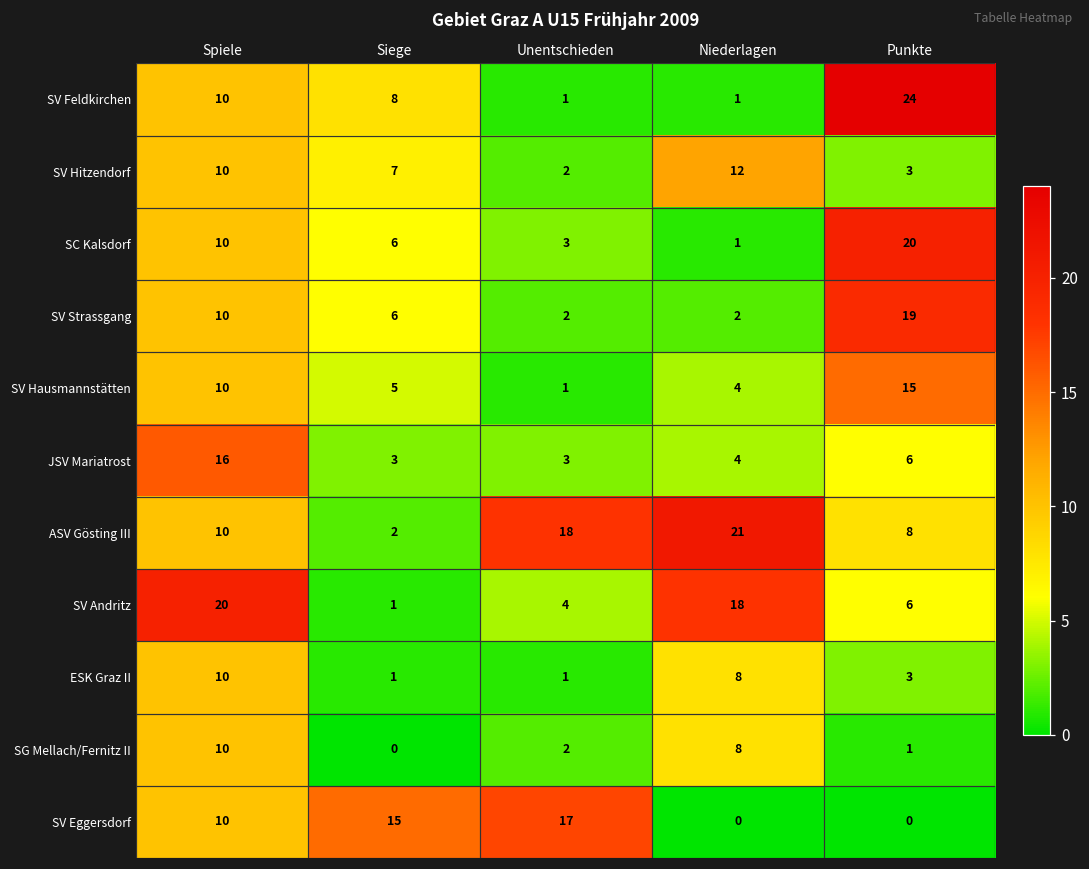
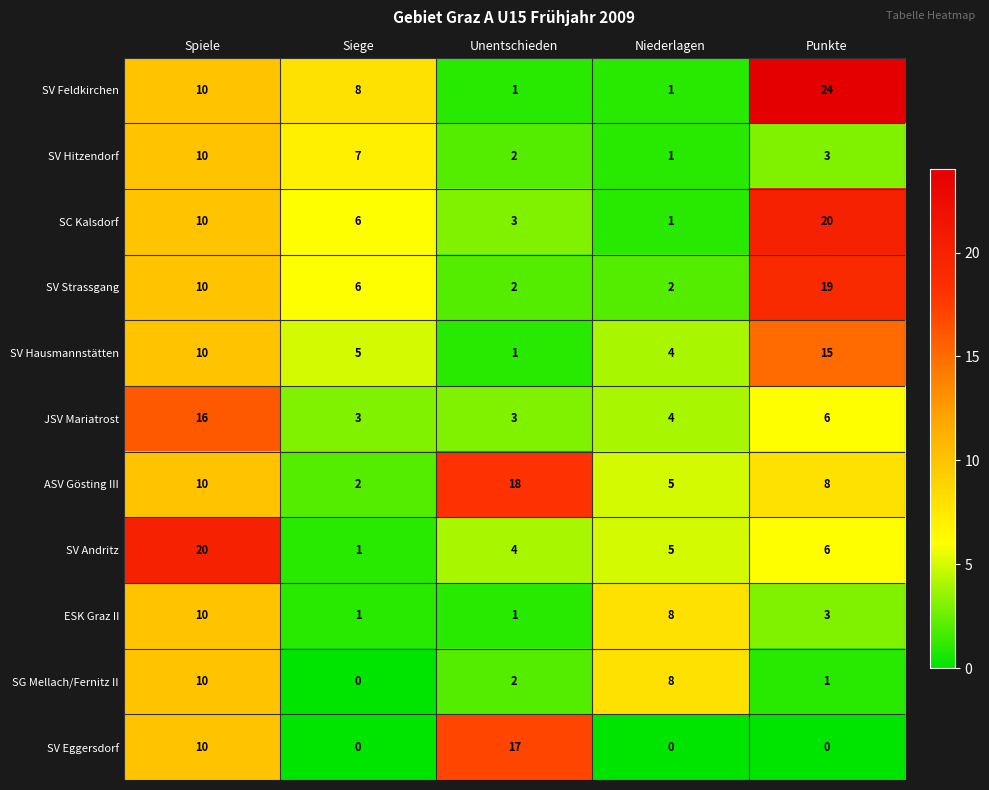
  {
    "SV Feldkirchen": {
      "Spiele": 10,
      "Siege": 8,
      "Unentschieden": 1,
      "Niederlagen": 1,
      "Punkte": 24
    },
    "SV Hitzendorf": {
      "Spiele": 10,
      "Siege": 7,
      "Unentschieden": 2,
-     "Niederlagen": 12,
+     "Niederlagen": 1,
      "Punkte": 3
    },
    "SC Kalsdorf": {
      "Spiele": 10,
      "Siege": 6,
      "Unentschieden": 3,
      "Niederlagen": 1,
      "Punkte": 20
    },
    "SV Strassgang": {
      "Spiele": 10,
      "Siege": 6,
      "Unentschieden": 2,
      "Niederlagen": 2,
      "Punkte": 19
    },
    "SV Hausmannstätten": {
      "Spiele": 10,
      "Siege": 5,
      "Unentschieden": 1,
      "Niederlagen": 4,
      "Punkte": 15
    },
    "JSV Mariatrost": {
      "Spiele": 16,
      "Siege": 3,
      "Unentschieden": 3,
      "Niederlagen": 4,
      "Punkte": 6
    },
    "ASV Gösting III": {
      "Spiele": 10,
      "Siege": 2,
      "Unentschieden": 18,
-     "Niederlagen": 21,
+     "Niederlagen": 5,
      "Punkte": 8
    },
    "SV Andritz": {
      "Spiele": 20,
      "Siege": 1,
      "Unentschieden": 4,
-     "Niederlagen": 18,
+     "Niederlagen": 5,
      "Punkte": 6
    },
    "ESK Graz II": {
      "Spiele": 10,
      "Siege": 1,
      "Unentschieden": 1,
      "Niederlagen": 8,
      "Punkte": 3
    },
    "SG Mellach/Fernitz II": {
      "Spiele": 10,
      "Siege": 0,
      "Unentschieden": 2,
      "Niederlagen": 8,
      "Punkte": 1
    },
    "SV Eggersdorf": {
      "Spiele": 10,
-     "Siege": 15,
+     "Siege": 0,
      "Unentschieden": 17,
      "Niederlagen": 0,
      "Punkte": 0
    }
  }
